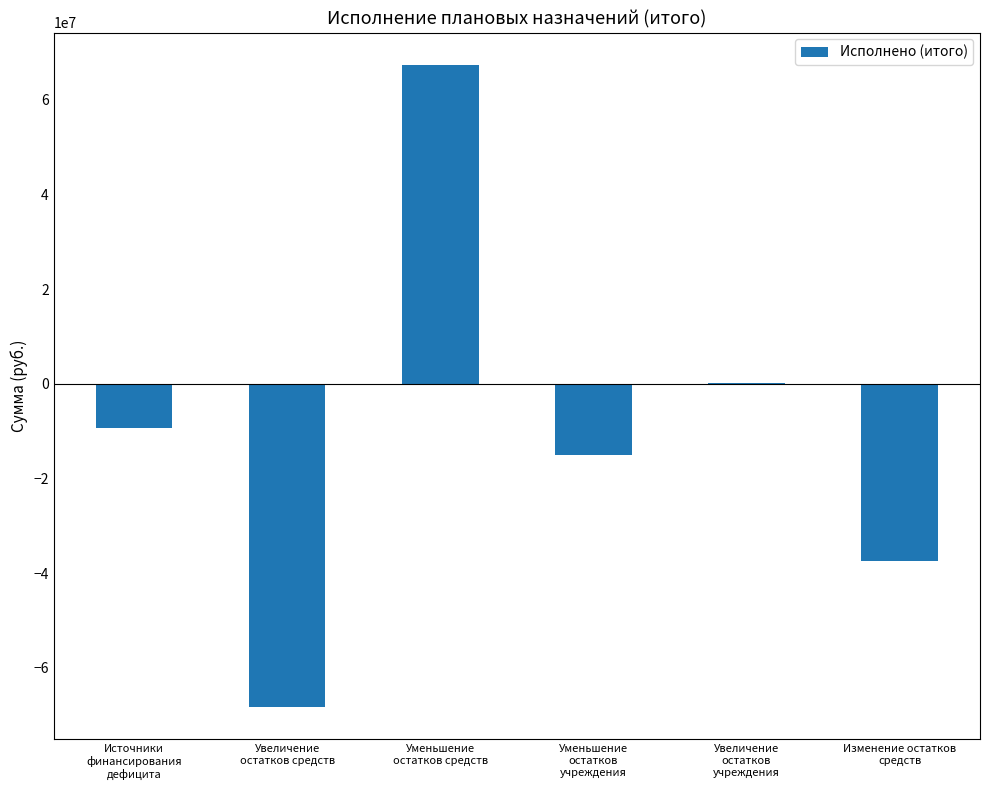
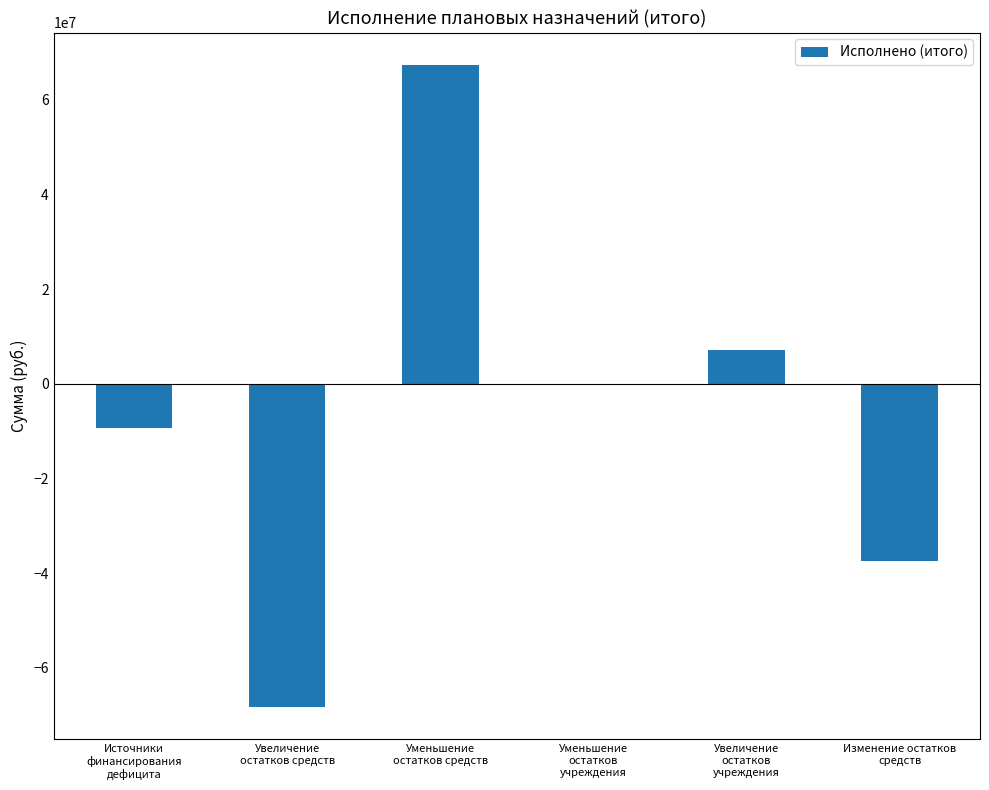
  {
    "Источники финансирования дефицита": -9000000,
    "Увеличение остатков средств": -68000000,
    "Уменьшение остатков средств": 67000000,
-   "Уменьшение остатков учреждения": -15000000,
-   "Увеличение остатков учреждения": 0,
+   "Уменьшение остатков учреждения": 0,
+   "Увеличение остатков учреждения": 7000000,
    "Изменение остатков средств": -38000000
  }
